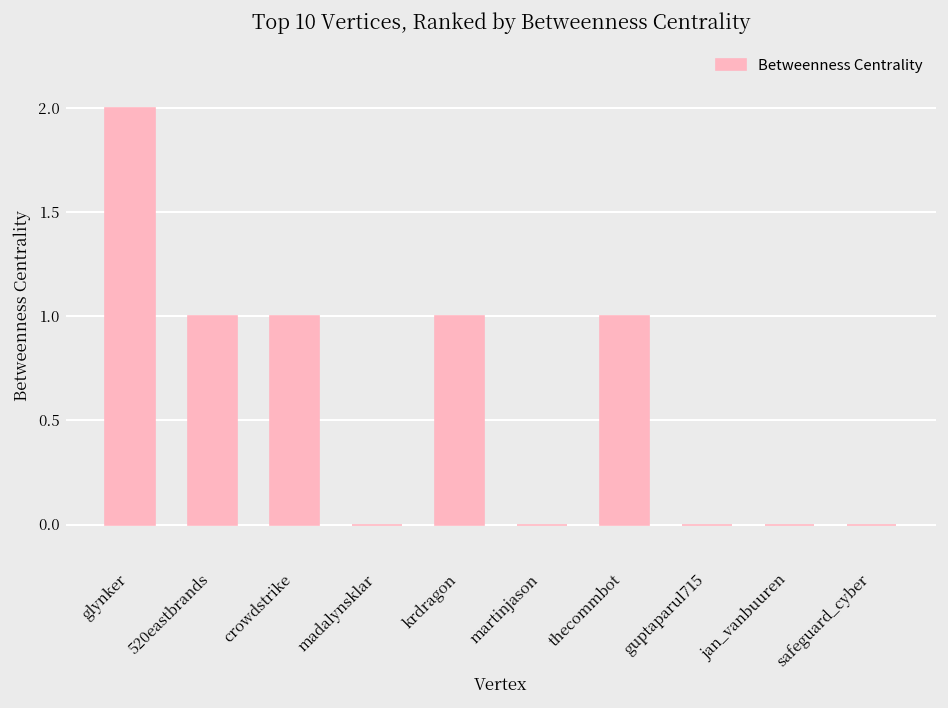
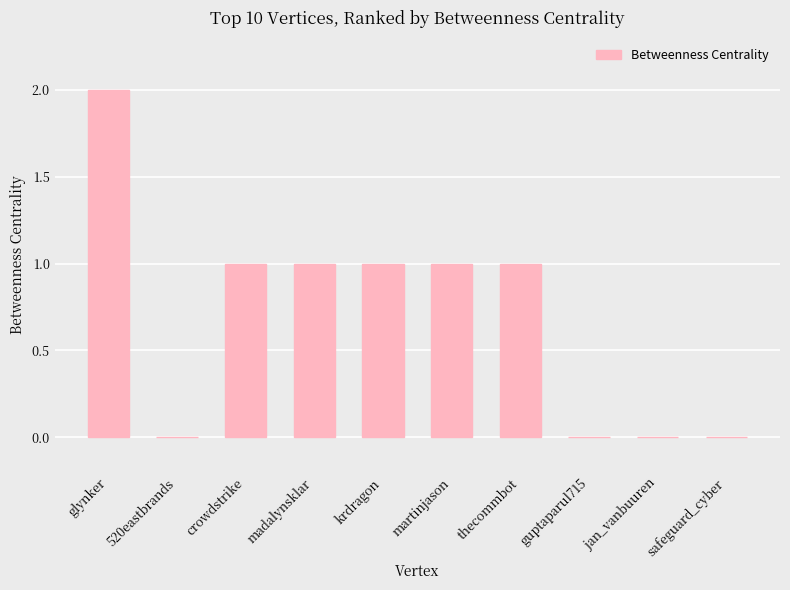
  {
    "glynker": 2,
-   "520eastbrands": 1,
+   "520eastbrands": 0,
    "crowdstrike": 1,
-   "madalynsklar": 0,
+   "madalynsklar": 1,
    "krdragon": 1,
-   "martinjason": 0,
+   "martinjason": 1,
    "thecommbot": 1,
    "guptaparul715": 0,
    "jan_vanbuuren": 0,
    "safeguard_cyber": 0
  }
